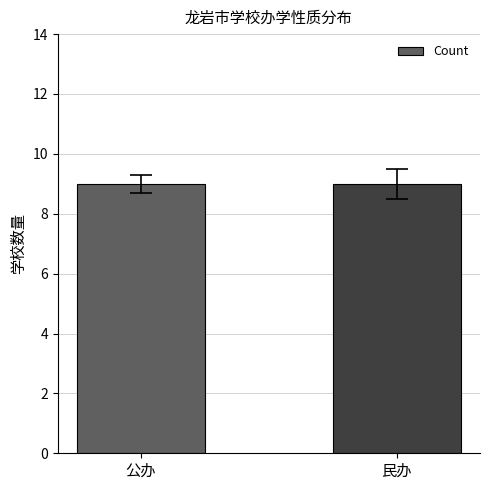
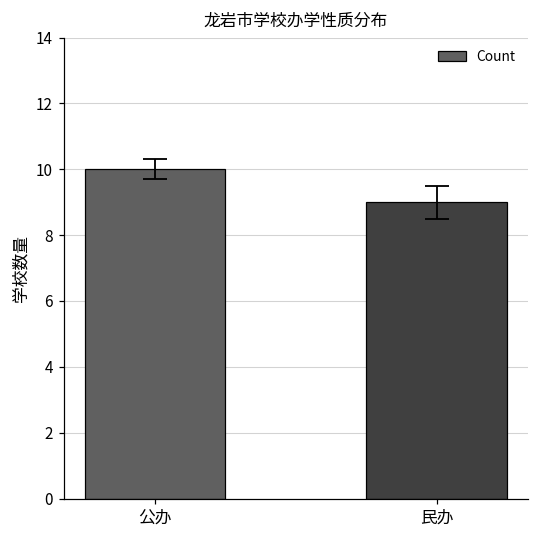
  {
    "Count": {
-     "公办": 9,
+     "公办": 10,
      "民办": 9
    }
  }
